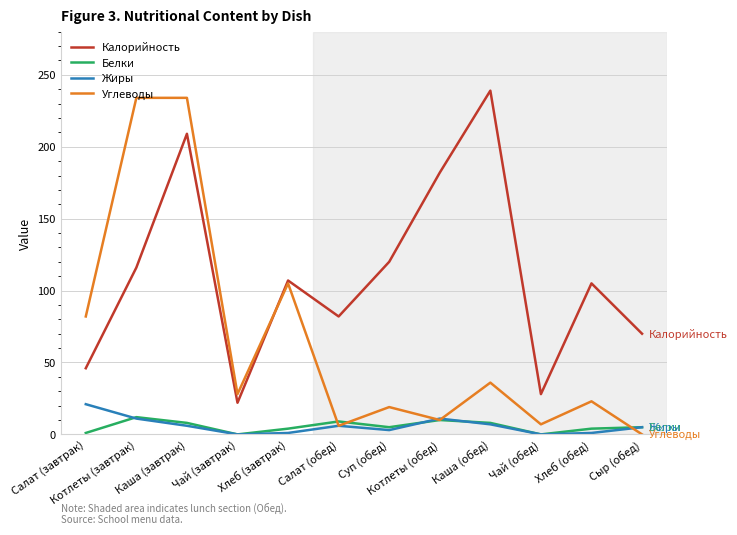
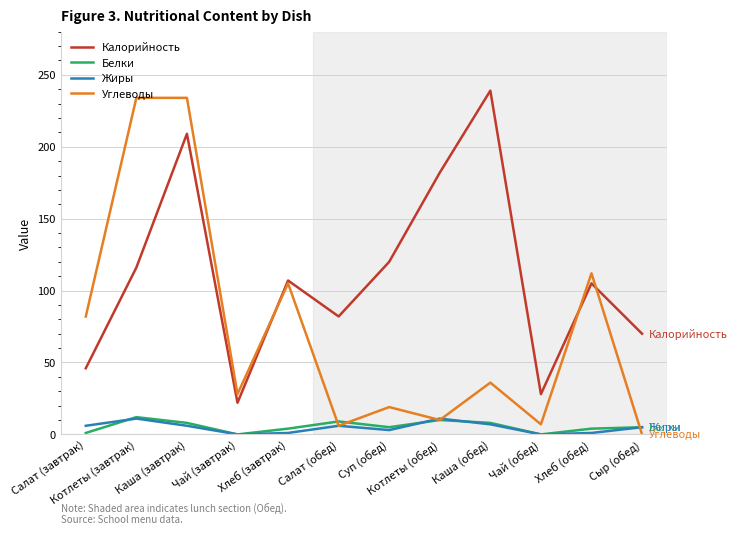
  {
    "Калорийность": {
      "Салат (завтрак)": 46,
      "Котлеты (завтрак)": 116,
      "Каша (завтрак)": 209,
      "Чай (завтрак)": 22,
      "Хлеб (завтрак)": 107,
      "Салат (обед)": 82,
      "Суп (обед)": 120,
      "Котлеты (обед)": 182,
      "Каша (обед)": 239,
      "Чай (обед)": 28,
      "Хлеб (обед)": 105,
      "Сыр (обед)": 70
    },
    "Белки": {
      "Салат (завтрак)": 1,
      "Каша (завтрак)": 8,
      "Хлеб (завтрак)": 4,
      "Салат (обед)": 9,
      "Суп (обед)": 5,
      "Хлеб (обед)": 4
    },
    "Жиры": {
-     "Салат (завтрак)": 21,
+     "Салат (завтрак)": 6,
      "Каша (завтрак)": 6,
      "Хлеб (завтрак)": 1,
      "Суп (обед)": 3,
      "Хлеб (обед)": 1
    },
    "Углеводы": {
      "Салат (завтрак)": 82,
      "Котлеты (завтрак)": 234,
      "Каша (завтрак)": 234,
      "Чай (завтрак)": 28,
      "Хлеб (завтрак)": 105,
      "Суп (обед)": 19,
      "Каша (обед)": 36,
      "Чай (обед)": 7,
-     "Хлеб (обед)": 23,
+     "Хлеб (обед)": 112,
      "Сыр (обед)": 0
    }
  }
